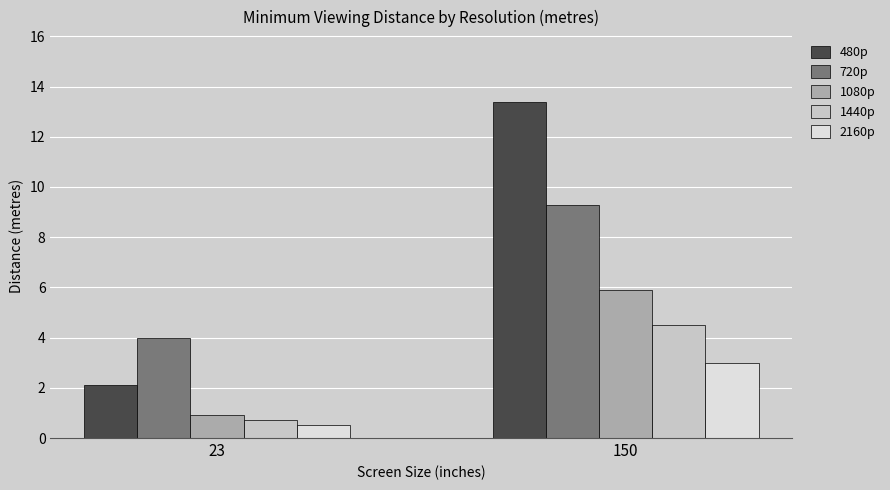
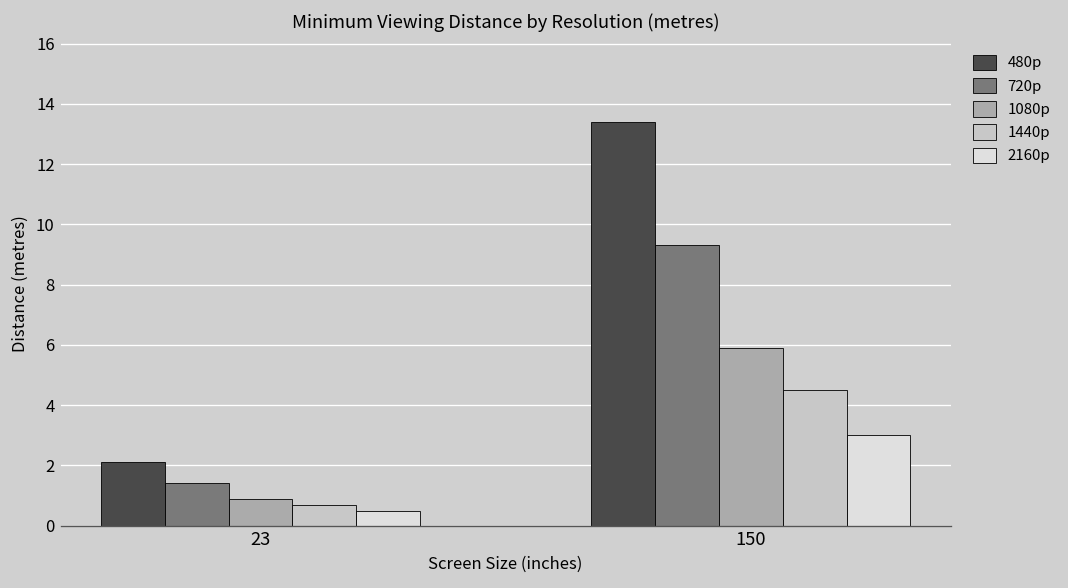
  {
    "480p": {
      "23": 2.1,
      "150": 13.4
    },
    "720p": {
-     "23": 4.0,
+     "23": 1.4,
      "150": 9.3
    }
  }
